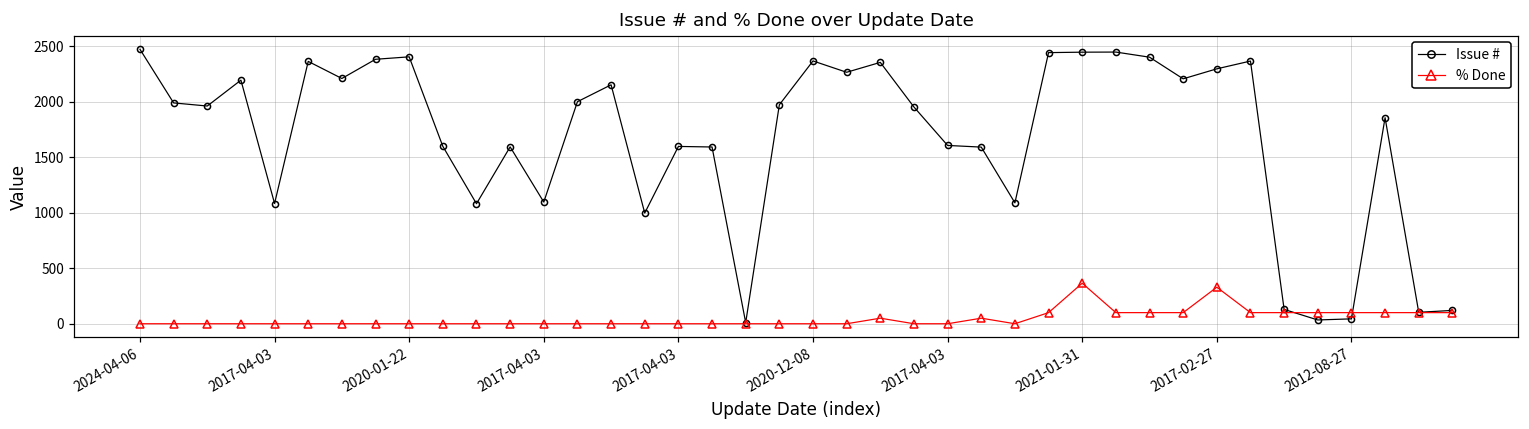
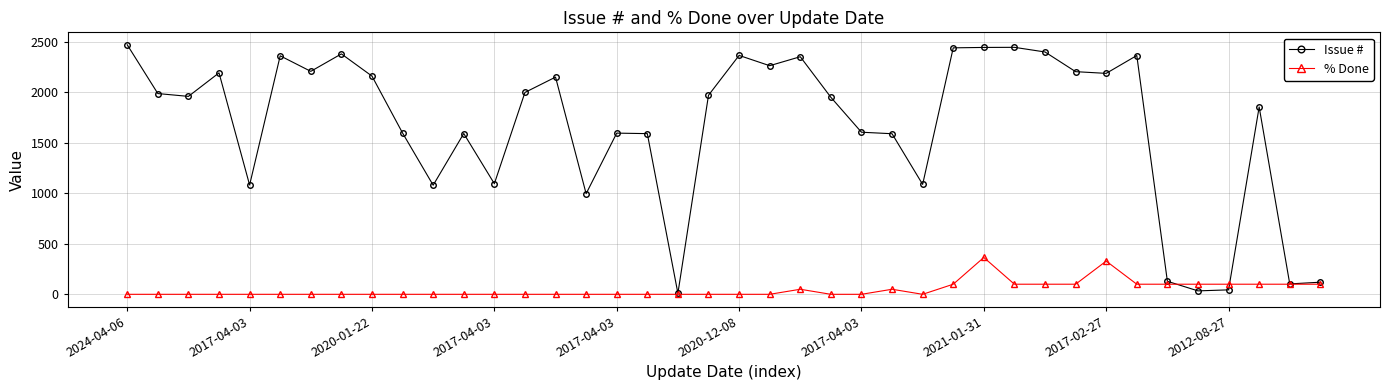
  {
    "Issue #": {
      "2024-04-06": 2470,
-     "2020-01-22": 2400,
+     "2020-01-22": 2160,
      "2021-01-31": 2450,
-     "2017-02-27": 2300
+     "2017-02-27": 2190
    },
    "% Done": {
      "2024-04-06": 0,
      "2020-01-22": 0,
      "2021-01-31": 370,
      "2017-02-27": 330
    }
  }
